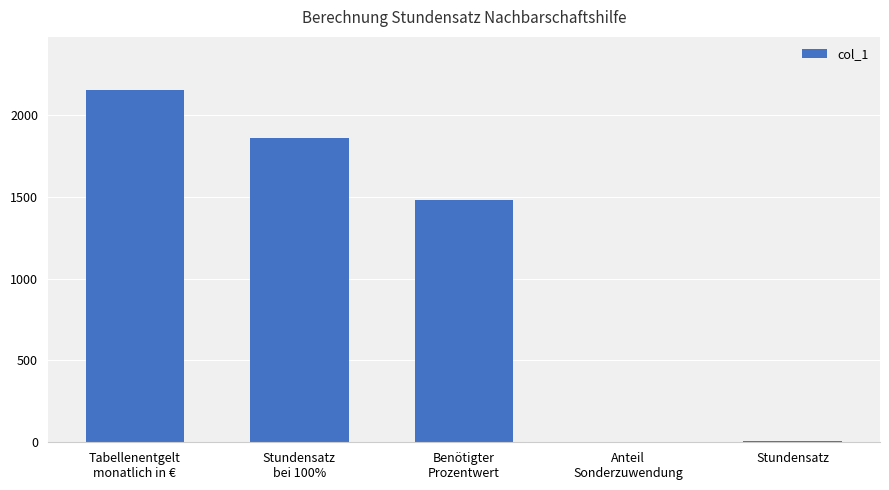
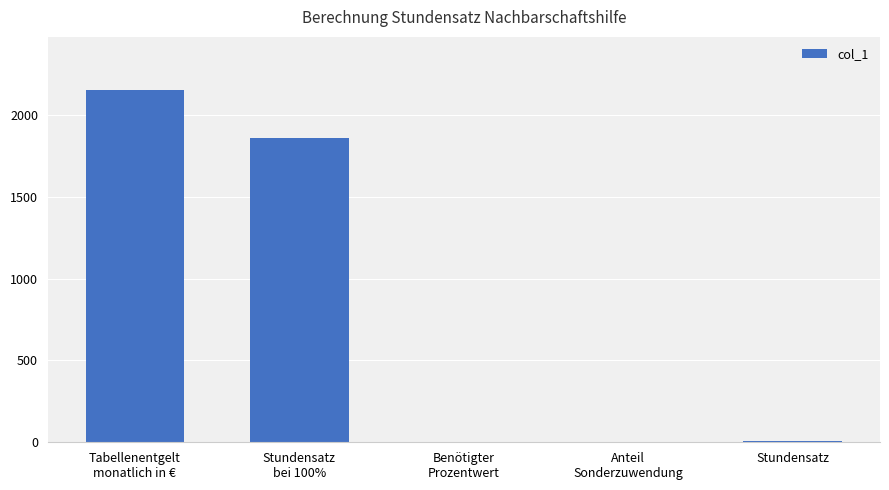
  {
    "Tabellenentgelt monatlich in €": 2150,
    "Stundensatz bei 100%": 1860,
-   "Benötigter Prozentwert": 1480
+   "Benötigter Prozentwert": 0
  }
